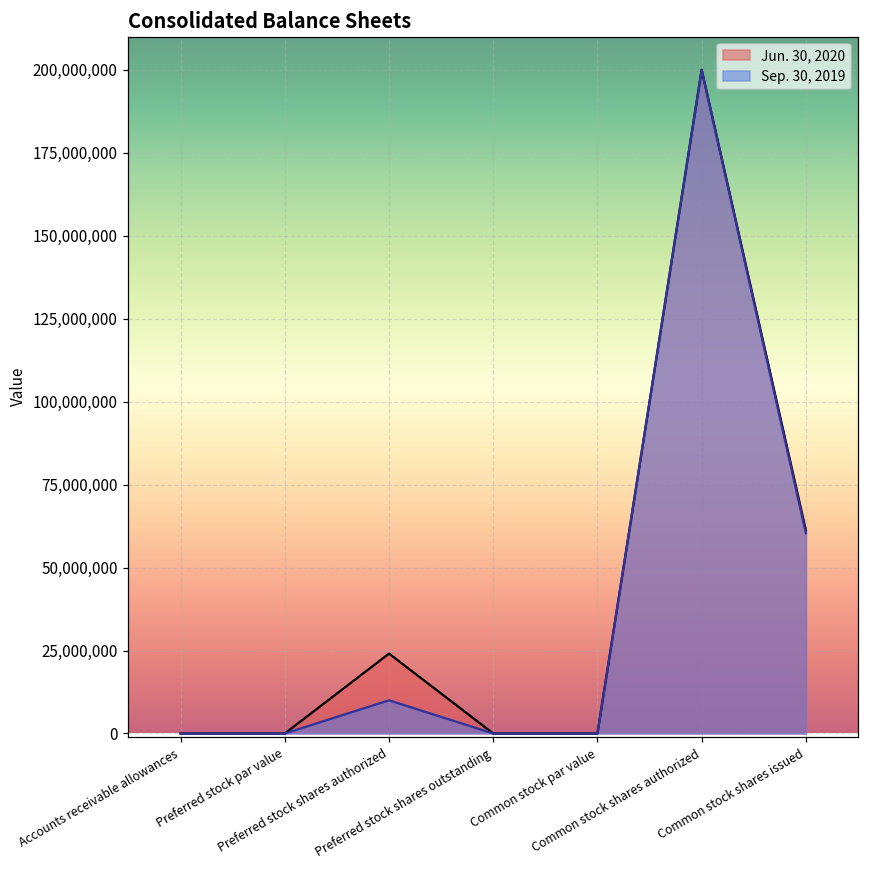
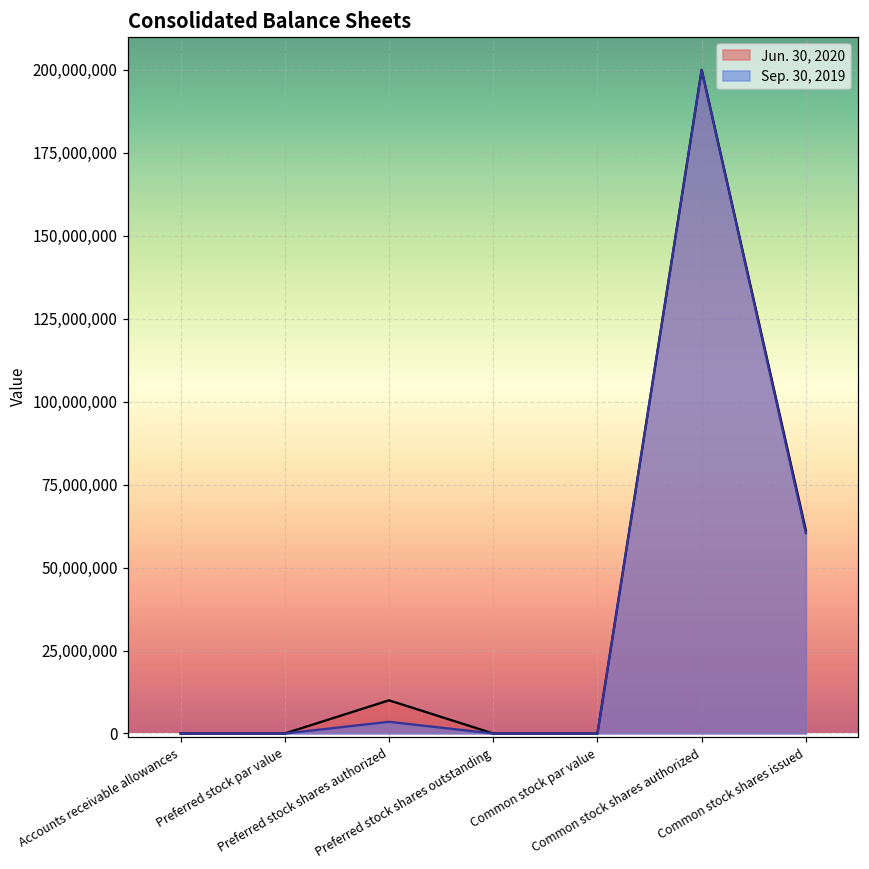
  {
    "Jun. 30, 2020": {
-     "Preferred stock shares authorized": "24,000,000"
+     "Preferred stock shares authorized": "10,000,000"
    },
    "Sep. 30, 2019": {
-     "Preferred stock shares authorized": "10,000,000"
+     "Preferred stock shares authorized": "4,000,000"
    }
  }
